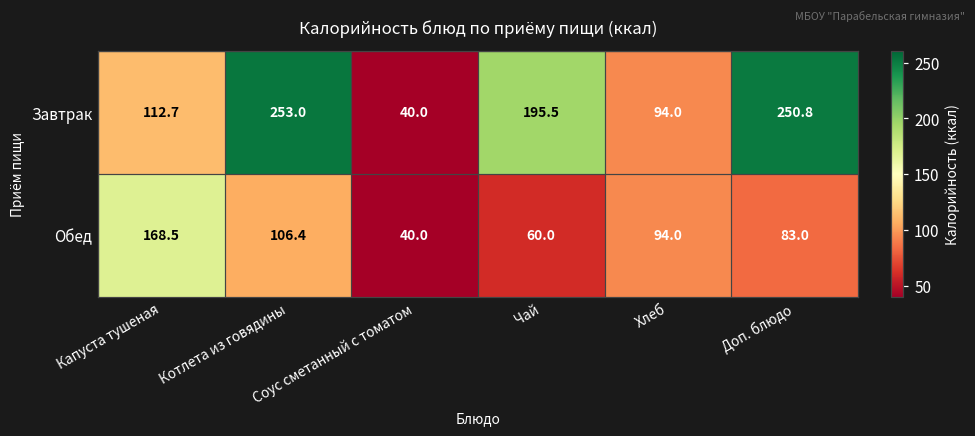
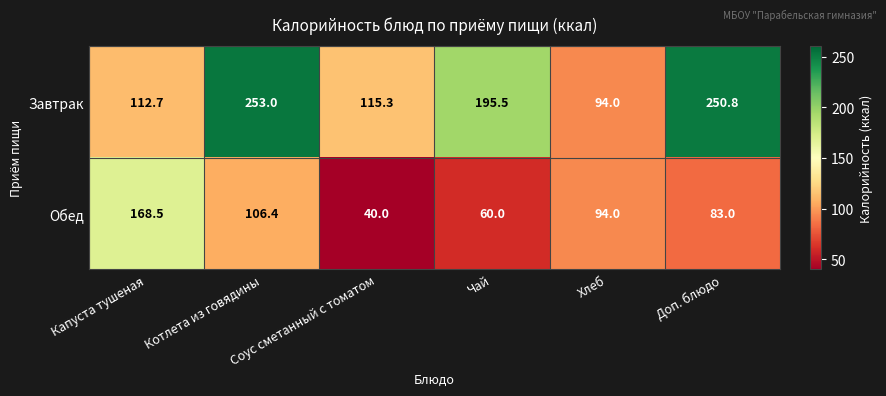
  {
    "Завтрак": {
      "Капуста тушеная": 112.7,
      "Котлета из говядины": 253.0,
-     "Соус сметанный с томатом": 40.0,
+     "Соус сметанный с томатом": 115.3,
      "Чай": 195.5,
      "Хлеб": 94.0,
      "Доп. блюдо": 250.8
    },
    "Обед": {
      "Капуста тушеная": 168.5,
      "Котлета из говядины": 106.4,
      "Соус сметанный с томатом": 40.0,
      "Чай": 60.0,
      "Хлеб": 94.0,
      "Доп. блюдо": 83.0
    }
  }
